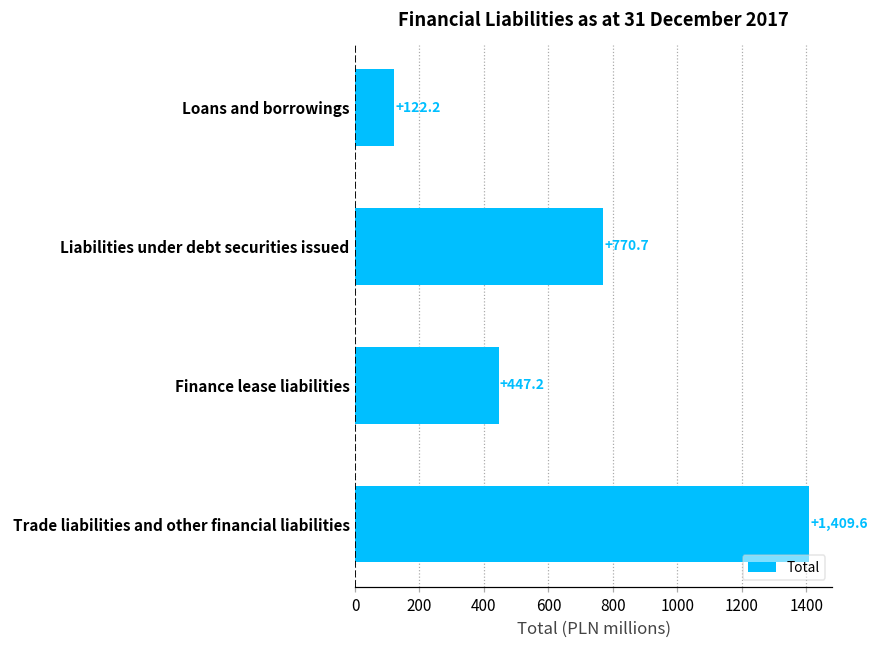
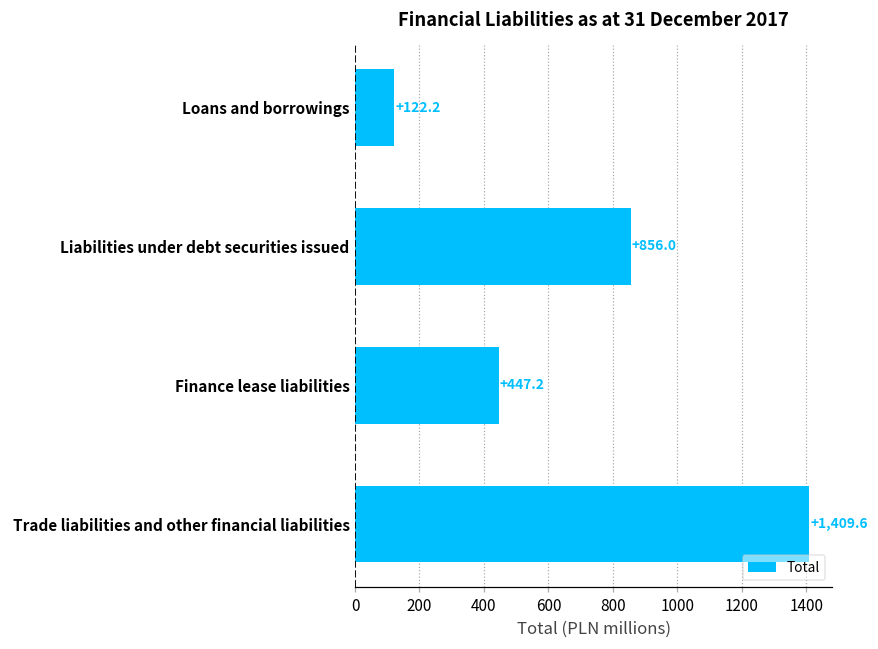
  {
    "Loans and borrowings": "+122.2",
-   "Liabilities under debt securities issued": "+770.7",
+   "Liabilities under debt securities issued": "+856.0",
    "Finance lease liabilities": "+447.2",
    "Trade liabilities and other financial liabilities": "+1,409.6"
  }
